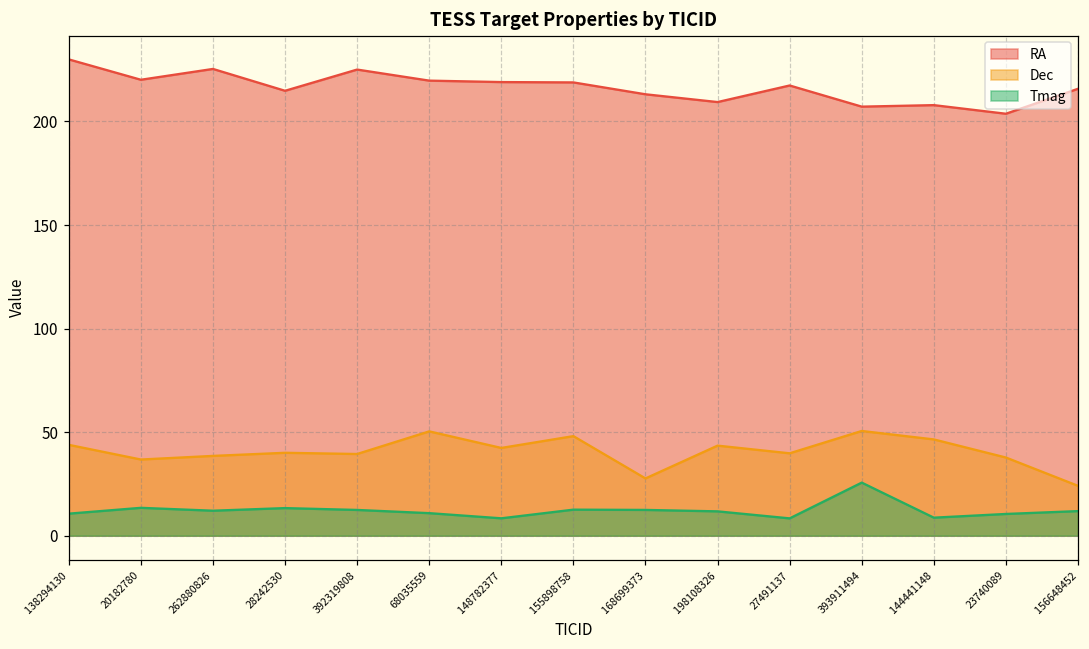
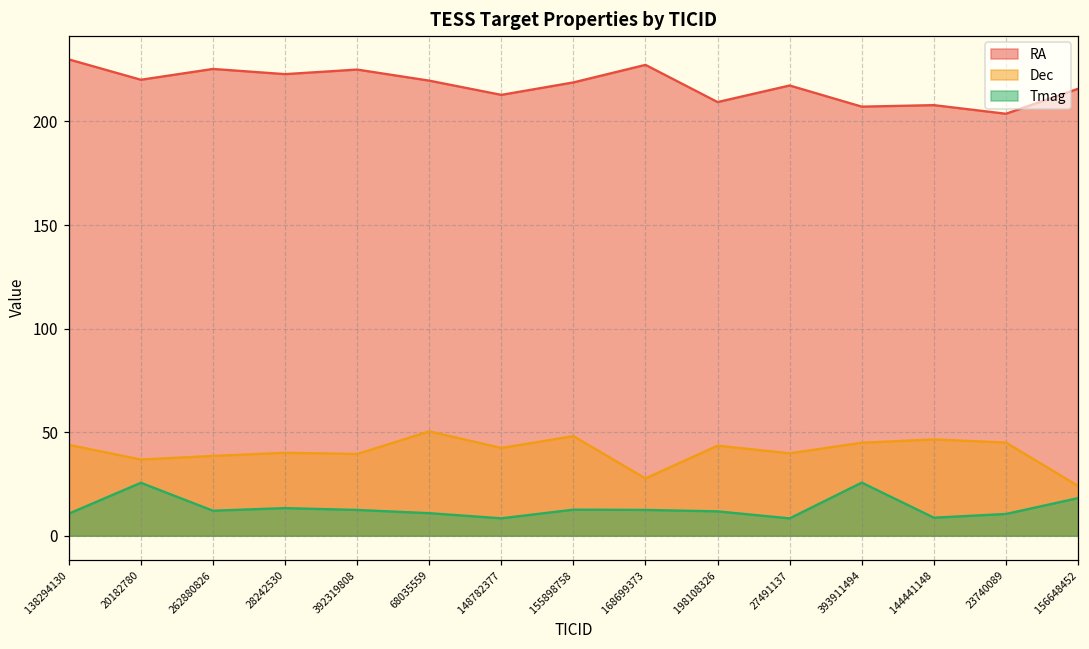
  {
    "RA": {
      "138294130": 230,
      "20182780": 220,
      "262880826": 225,
-     "28242530": 215,
+     "28242530": 223,
      "392319808": 225,
      "68035559": 220,
-     "148782377": 219,
+     "148782377": 213,
      "155898758": 219,
-     "168699373": 213,
+     "168699373": 227,
      "198108326": 209,
      "27491137": 217,
      "393911494": 207,
      "144441148": 208,
      "23740089": 204,
      "156648452": 216
    },
    "Dec": {
      "138294130": 44,
      "20182780": 37,
      "262880826": 39,
      "28242530": 40,
      "392319808": 39,
      "68035559": 50,
      "148782377": 42,
      "155898758": 48,
      "168699373": 28,
      "198108326": 43,
      "27491137": 40,
-     "393911494": 51,
+     "393911494": 45,
      "144441148": 46,
-     "23740089": 38,
+     "23740089": 45,
      "156648452": 24
    },
    "Tmag": {
      "138294130": 11,
-     "20182780": 13,
+     "20182780": 26,
      "262880826": 12,
      "28242530": 13,
      "392319808": 12,
      "68035559": 11,
      "148782377": 8,
      "155898758": 13,
      "168699373": 12,
      "198108326": 12,
      "27491137": 8,
      "393911494": 26,
      "144441148": 9,
      "23740089": 11,
-     "156648452": 12
+     "156648452": 18
    }
  }
